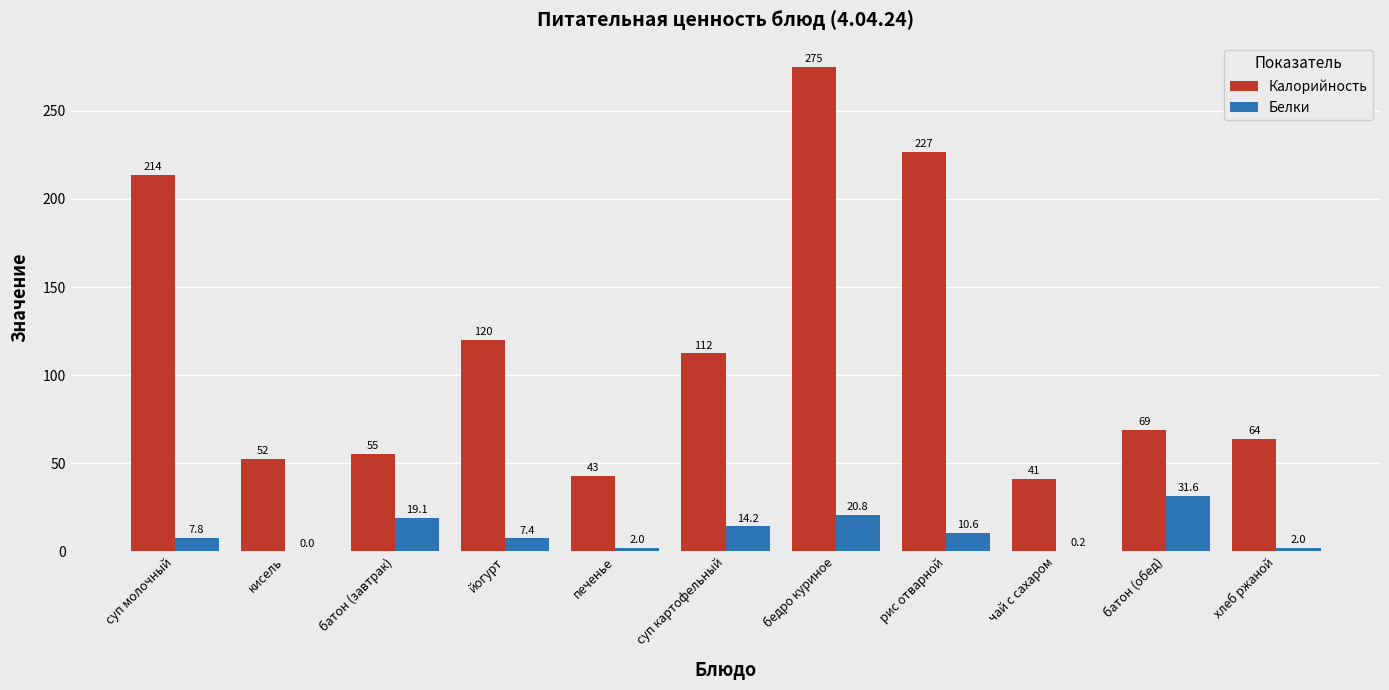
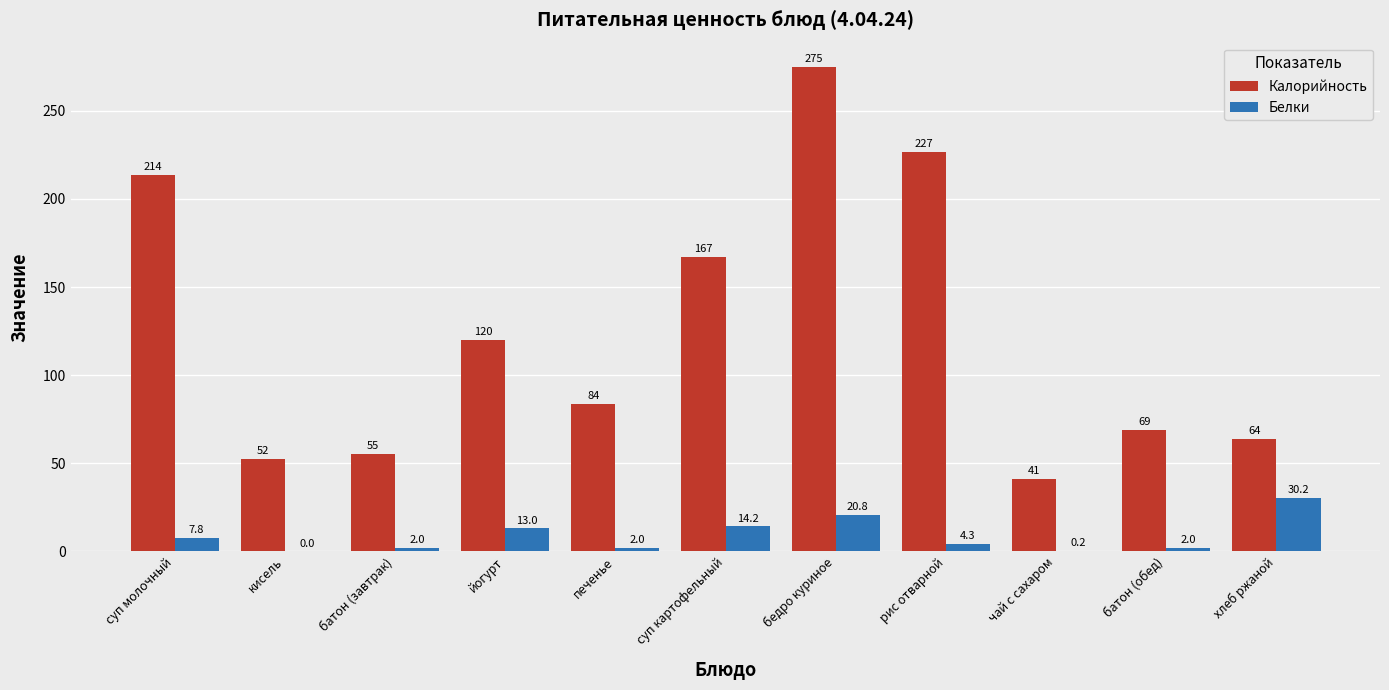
  {
    "Калорийность": {
      "суп молочный": 214,
      "кисель": 52,
      "батон (завтрак)": 55,
      "йогурт": 120,
-     "печенье": 43,
-     "суп картофельный": 112,
+     "печенье": 84,
+     "суп картофельный": 167,
      "бедро куриное": 275,
      "рис отварной": 227,
      "чай с сахаром": 41,
      "батон (обед)": 69,
      "хлеб ржаной": 64
    },
    "Белки": {
      "суп молочный": 7.8,
      "кисель": 0.0,
-     "батон (завтрак)": 19.1,
-     "йогурт": 7.4,
+     "батон (завтрак)": 2.0,
+     "йогурт": 13.0,
      "печенье": 2.0,
      "суп картофельный": 14.2,
      "бедро куриное": 20.8,
-     "рис отварной": 10.6,
+     "рис отварной": 4.3,
      "чай с сахаром": 0.2,
-     "батон (обед)": 31.6,
-     "хлеб ржаной": 2.0
+     "батон (обед)": 2.0,
+     "хлеб ржаной": 30.2
    }
  }
